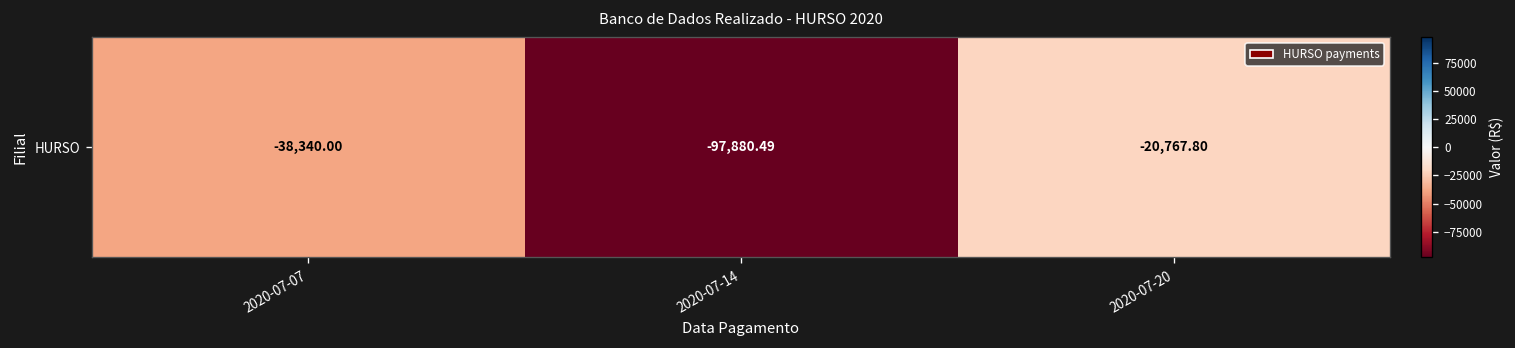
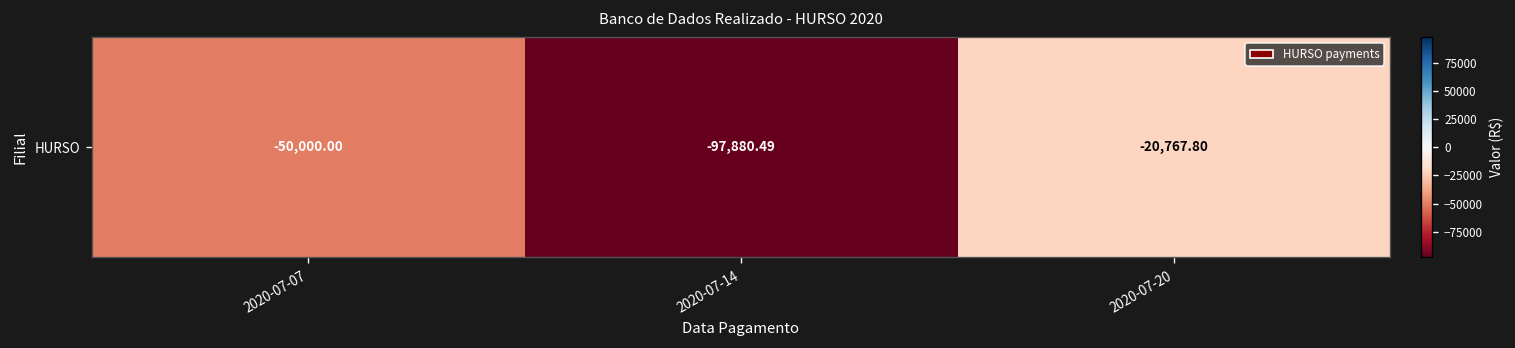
  {
    "HURSO": {
-     "2020-07-07": "-38,340.00",
+     "2020-07-07": "-50,000.00",
      "2020-07-14": "-97,880.49",
      "2020-07-20": "-20,767.80"
    }
  }
